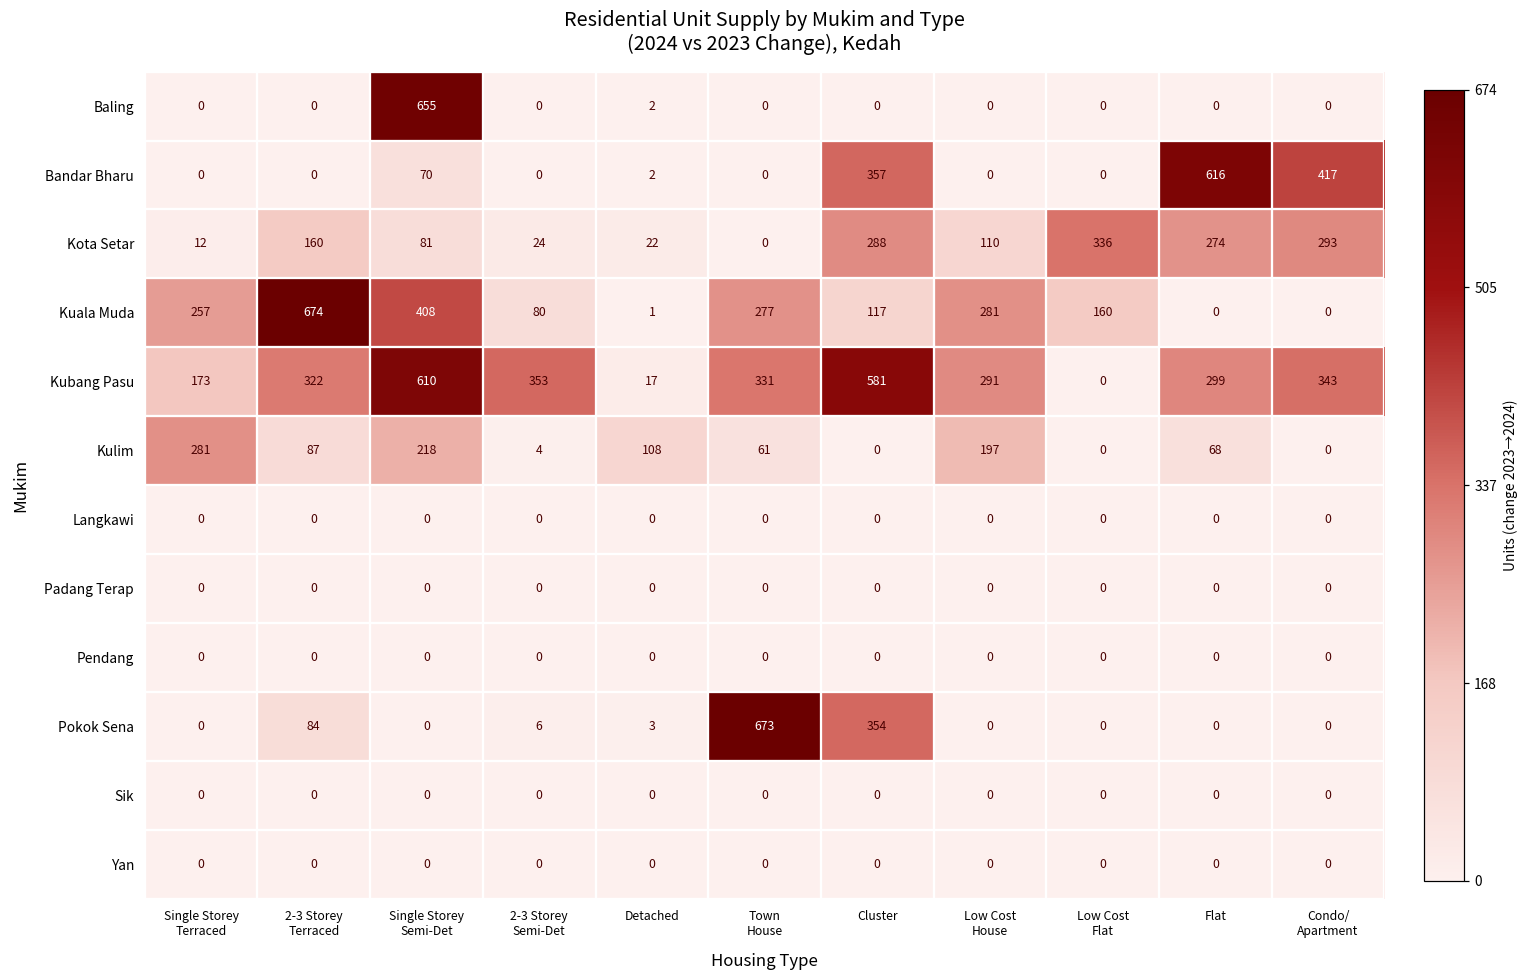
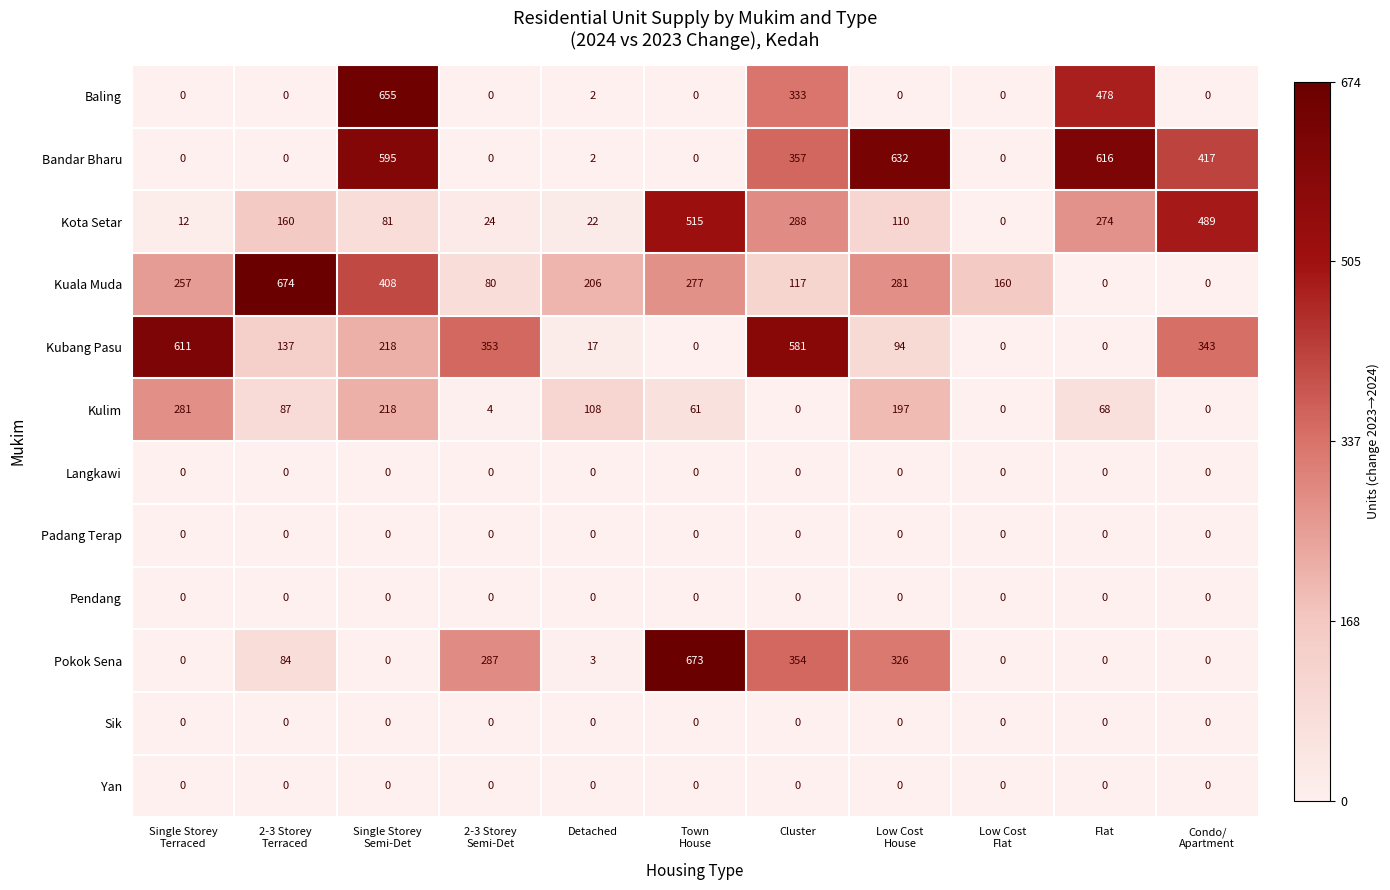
  {
    "Baling": {
      "Single Storey Terraced": 0,
      "2-3 Storey Terraced": 0,
      "Single Storey Semi-Det": 655,
      "2-3 Storey Semi-Det": 0,
      "Detached": 2,
      "Town House": 0,
-     "Cluster": 0,
+     "Cluster": 333,
      "Low Cost House": 0,
      "Low Cost Flat": 0,
-     "Flat": 0,
+     "Flat": 478,
      "Condo/ Apartment": 0
    },
    "Bandar Bharu": {
      "Single Storey Terraced": 0,
      "2-3 Storey Terraced": 0,
-     "Single Storey Semi-Det": 70,
+     "Single Storey Semi-Det": 595,
      "2-3 Storey Semi-Det": 0,
      "Detached": 2,
      "Town House": 0,
      "Cluster": 357,
-     "Low Cost House": 0,
+     "Low Cost House": 632,
      "Low Cost Flat": 0,
      "Flat": 616,
      "Condo/ Apartment": 417
    },
    "Kota Setar": {
      "Single Storey Terraced": 12,
      "2-3 Storey Terraced": 160,
      "Single Storey Semi-Det": 81,
      "2-3 Storey Semi-Det": 24,
      "Detached": 22,
-     "Town House": 0,
+     "Town House": 515,
      "Cluster": 288,
      "Low Cost House": 110,
-     "Low Cost Flat": 336,
+     "Low Cost Flat": 0,
      "Flat": 274,
-     "Condo/ Apartment": 293
+     "Condo/ Apartment": 489
    },
    "Kuala Muda": {
      "Single Storey Terraced": 257,
      "2-3 Storey Terraced": 674,
      "Single Storey Semi-Det": 408,
      "2-3 Storey Semi-Det": 80,
-     "Detached": 1,
+     "Detached": 206,
      "Town House": 277,
      "Cluster": 117,
      "Low Cost House": 281,
      "Low Cost Flat": 160,
      "Flat": 0,
      "Condo/ Apartment": 0
    },
    "Kubang Pasu": {
-     "Single Storey Terraced": 173,
-     "2-3 Storey Terraced": 322,
-     "Single Storey Semi-Det": 610,
+     "Single Storey Terraced": 611,
+     "2-3 Storey Terraced": 137,
+     "Single Storey Semi-Det": 218,
      "2-3 Storey Semi-Det": 353,
      "Detached": 17,
-     "Town House": 331,
+     "Town House": 0,
      "Cluster": 581,
-     "Low Cost House": 291,
+     "Low Cost House": 94,
      "Low Cost Flat": 0,
-     "Flat": 299,
+     "Flat": 0,
      "Condo/ Apartment": 343
    },
    "Kulim": {
      "Single Storey Terraced": 281,
      "2-3 Storey Terraced": 87,
      "Single Storey Semi-Det": 218,
      "2-3 Storey Semi-Det": 4,
      "Detached": 108,
      "Town House": 61,
      "Cluster": 0,
      "Low Cost House": 197,
      "Low Cost Flat": 0,
      "Flat": 68,
      "Condo/ Apartment": 0
    },
    "Langkawi": {
      "Single Storey Terraced": 0,
      "2-3 Storey Terraced": 0,
      "Single Storey Semi-Det": 0,
      "2-3 Storey Semi-Det": 0,
      "Detached": 0,
      "Town House": 0,
      "Cluster": 0,
      "Low Cost House": 0,
      "Low Cost Flat": 0,
      "Flat": 0,
      "Condo/ Apartment": 0
    },
    "Padang Terap": {
      "Single Storey Terraced": 0,
      "2-3 Storey Terraced": 0,
      "Single Storey Semi-Det": 0,
      "2-3 Storey Semi-Det": 0,
      "Detached": 0,
      "Town House": 0,
      "Cluster": 0,
      "Low Cost House": 0,
      "Low Cost Flat": 0,
      "Flat": 0,
      "Condo/ Apartment": 0
    },
    "Pendang": {
      "Single Storey Terraced": 0,
      "2-3 Storey Terraced": 0,
      "Single Storey Semi-Det": 0,
      "2-3 Storey Semi-Det": 0,
      "Detached": 0,
      "Town House": 0,
      "Cluster": 0,
      "Low Cost House": 0,
      "Low Cost Flat": 0,
      "Flat": 0,
      "Condo/ Apartment": 0
    },
    "Pokok Sena": {
      "Single Storey Terraced": 0,
      "2-3 Storey Terraced": 84,
      "Single Storey Semi-Det": 0,
-     "2-3 Storey Semi-Det": 6,
+     "2-3 Storey Semi-Det": 287,
      "Detached": 3,
      "Town House": 673,
      "Cluster": 354,
-     "Low Cost House": 0,
+     "Low Cost House": 326,
      "Low Cost Flat": 0,
      "Flat": 0,
      "Condo/ Apartment": 0
    },
    "Sik": {
      "Single Storey Terraced": 0,
      "2-3 Storey Terraced": 0,
      "Single Storey Semi-Det": 0,
      "2-3 Storey Semi-Det": 0,
      "Detached": 0,
      "Town House": 0,
      "Cluster": 0,
      "Low Cost House": 0,
      "Low Cost Flat": 0,
      "Flat": 0,
      "Condo/ Apartment": 0
    },
    "Yan": {
      "Single Storey Terraced": 0,
      "2-3 Storey Terraced": 0,
      "Single Storey Semi-Det": 0,
      "2-3 Storey Semi-Det": 0,
      "Detached": 0,
      "Town House": 0,
      "Cluster": 0,
      "Low Cost House": 0,
      "Low Cost Flat": 0,
      "Flat": 0,
      "Condo/ Apartment": 0
    }
  }
